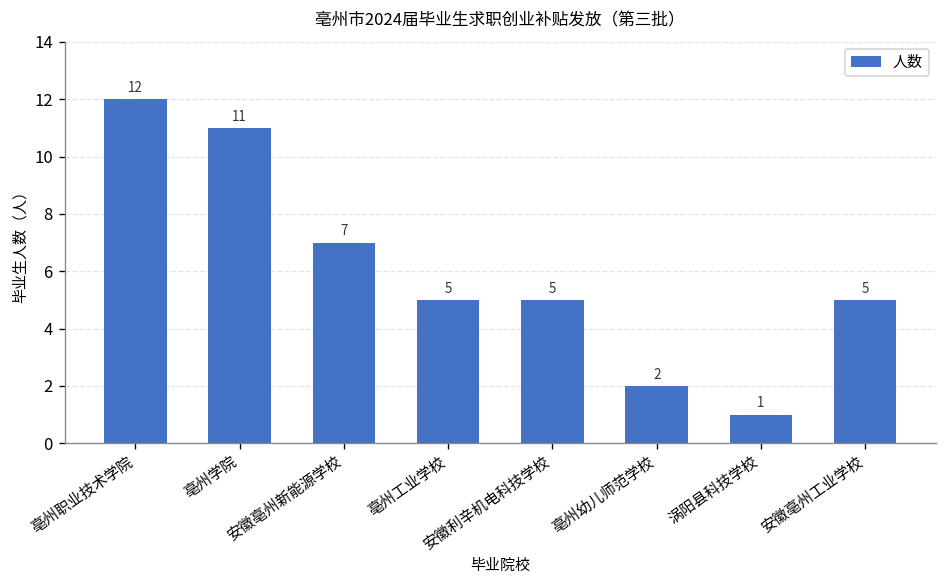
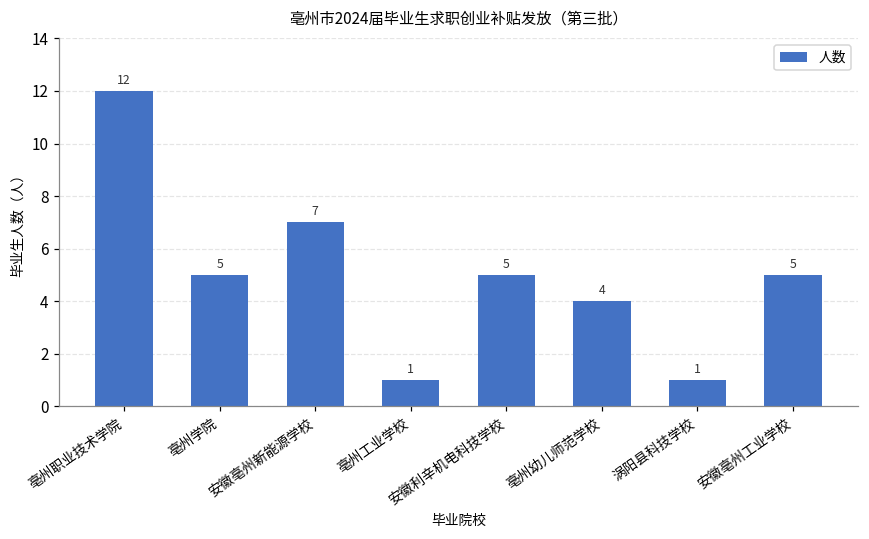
  {
    "亳州职业技术学院": 12,
-   "亳州学院": 11,
+   "亳州学院": 5,
    "安徽亳州新能源学校": 7,
-   "亳州工业学校": 5,
+   "亳州工业学校": 1,
    "安徽利辛机电科技学校": 5,
-   "亳州幼儿师范学校": 2,
+   "亳州幼儿师范学校": 4,
    "涡阳县科技学校": 1,
    "安徽亳州工业学校": 5
  }
